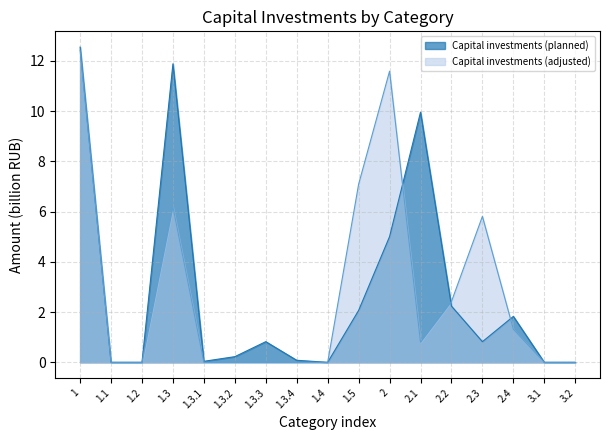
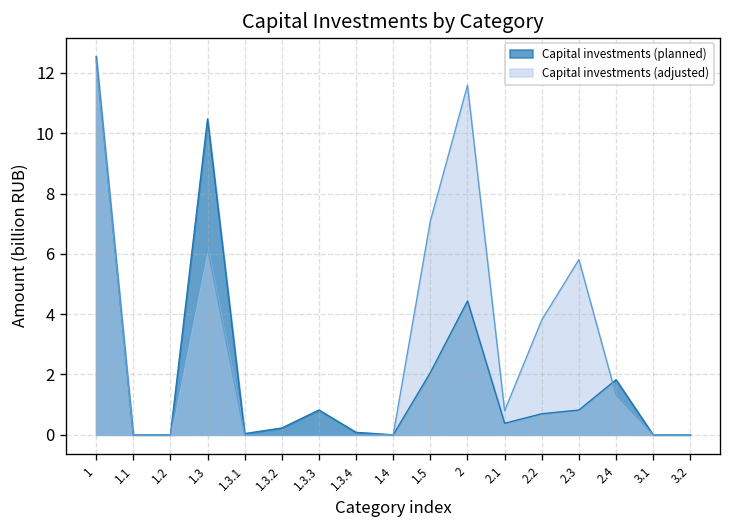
  {
    "Capital investments (planned)": {
      "1": 12.5,
-     "1.3": 11.9,
+     "1.3": 10.5,
      "1.3.2": 0.2,
      "1.3.3": 0.8,
      "1.5": 2.1,
-     "2": 5.0,
-     "2.1": 10.0,
-     "2.2": 2.2,
+     "2": 4.4,
+     "2.1": 0.4,
+     "2.2": 0.7,
      "2.3": 0.8,
      "2.4": 1.8
    },
    "Capital investments (adjusted)": {
      "1": 12.4,
      "1.3": 6.2,
      "1.3.2": 0.0,
      "1.3.3": 0.0,
      "1.5": 7.1,
      "2": 11.6,
      "2.1": 0.8,
-     "2.2": 2.4,
+     "2.2": 3.8,
      "2.3": 5.8,
      "2.4": 1.3
    }
  }
